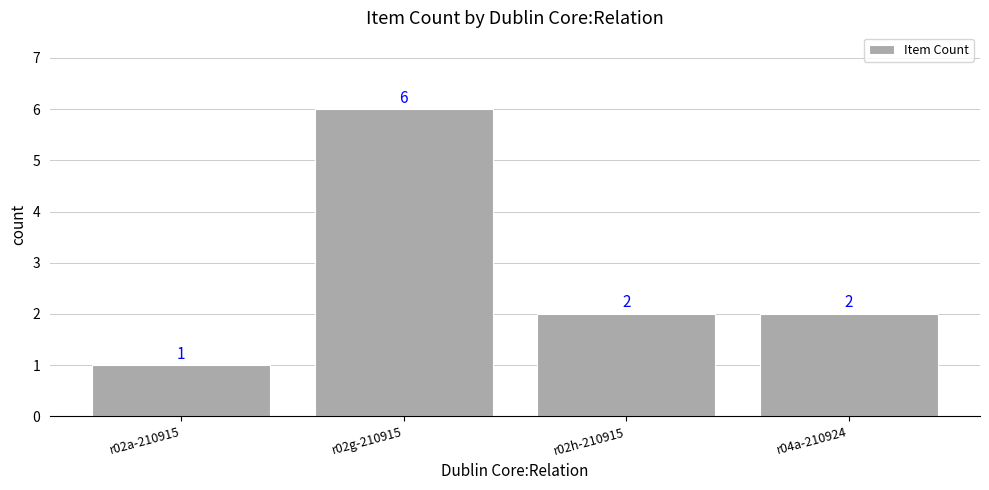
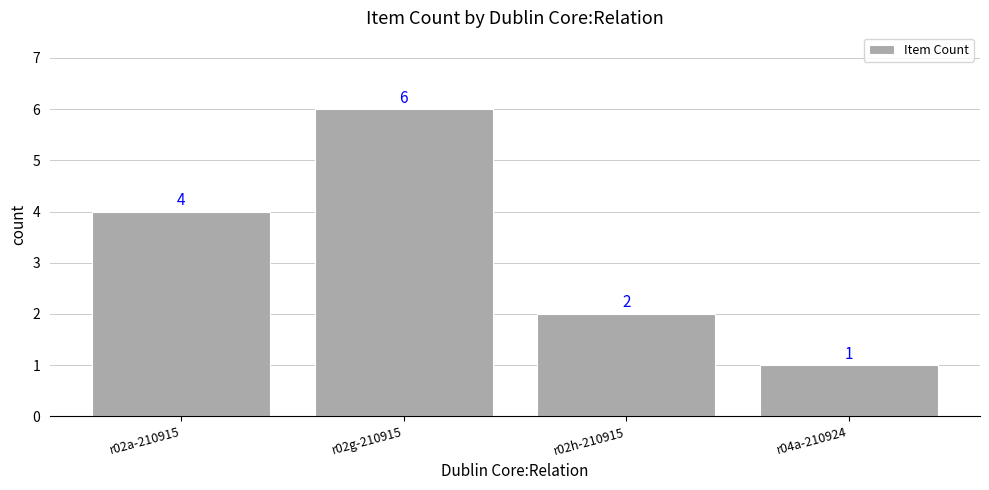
  {
-   "r02a-210915": 1,
+   "r02a-210915": 4,
    "r02g-210915": 6,
    "r02h-210915": 2,
-   "r04a-210924": 2
+   "r04a-210924": 1
  }
